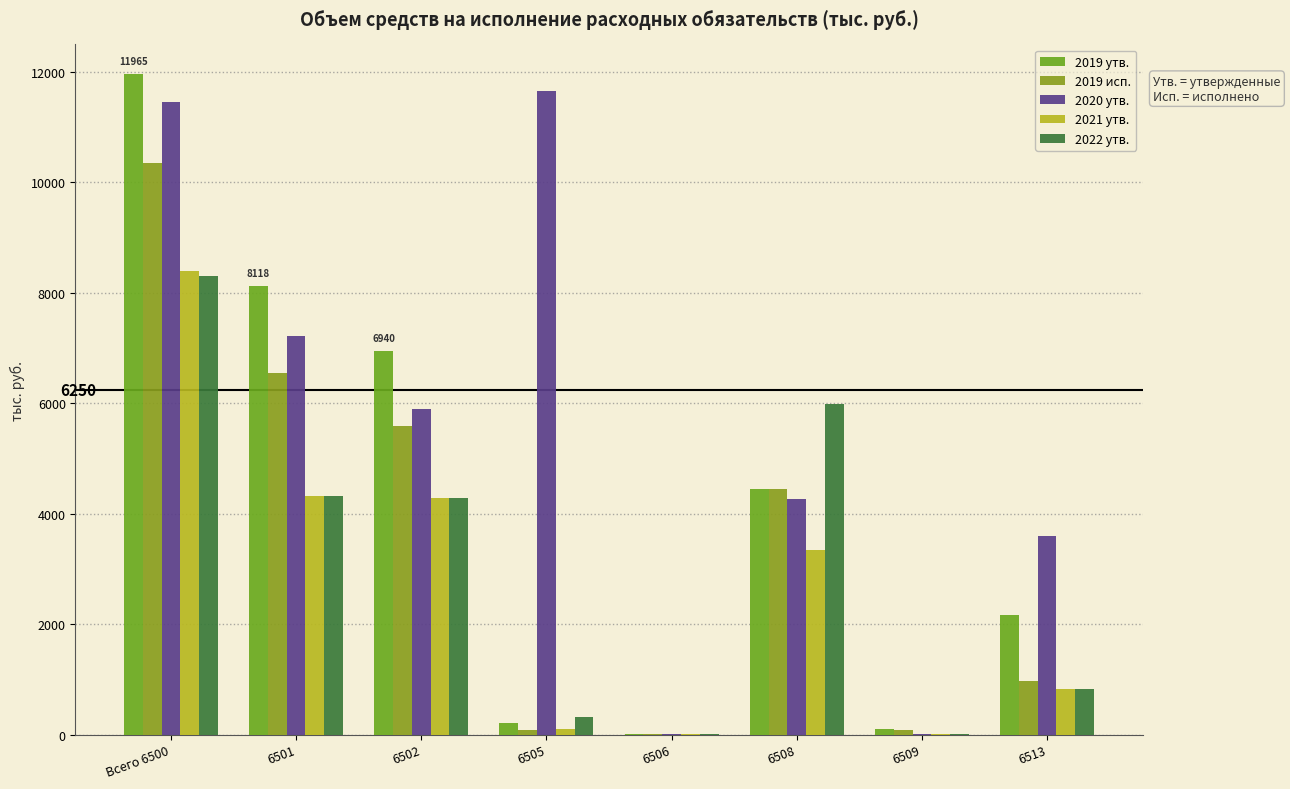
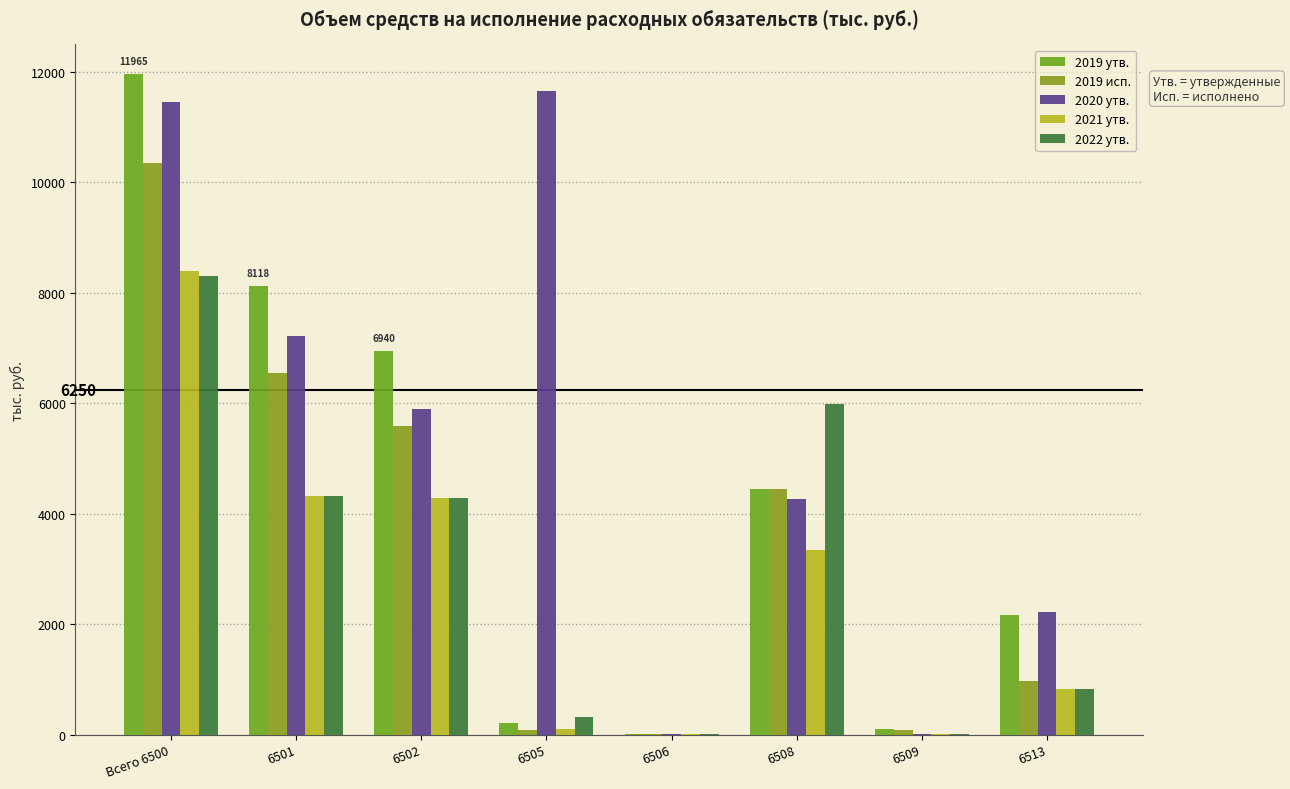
  {
    "2020 утв.": {
      "Всего 6500": 11500,
      "6501": 7200,
      "6502": 5900,
      "6505": 11700,
      "6508": 4300,
-     "6513": 3600
+     "6513": 2200
    },
    "2022 утв.": {
      "Всего 6500": 8300,
      "6501": 4300,
      "6502": 4300,
      "6505": 300,
      "6508": 6000,
      "6513": 800
    }
  }
